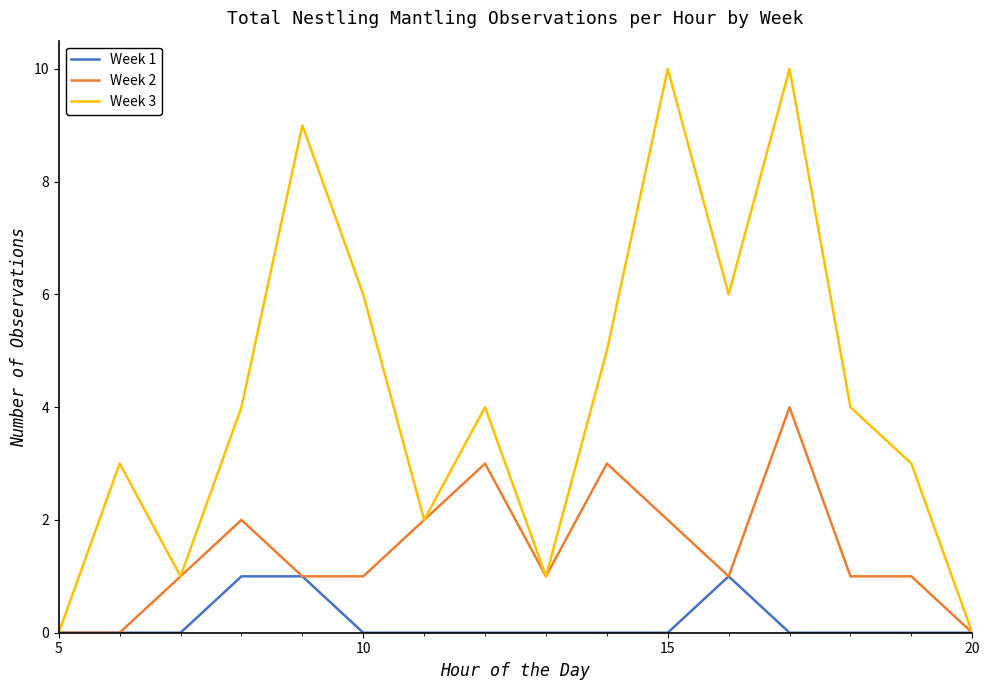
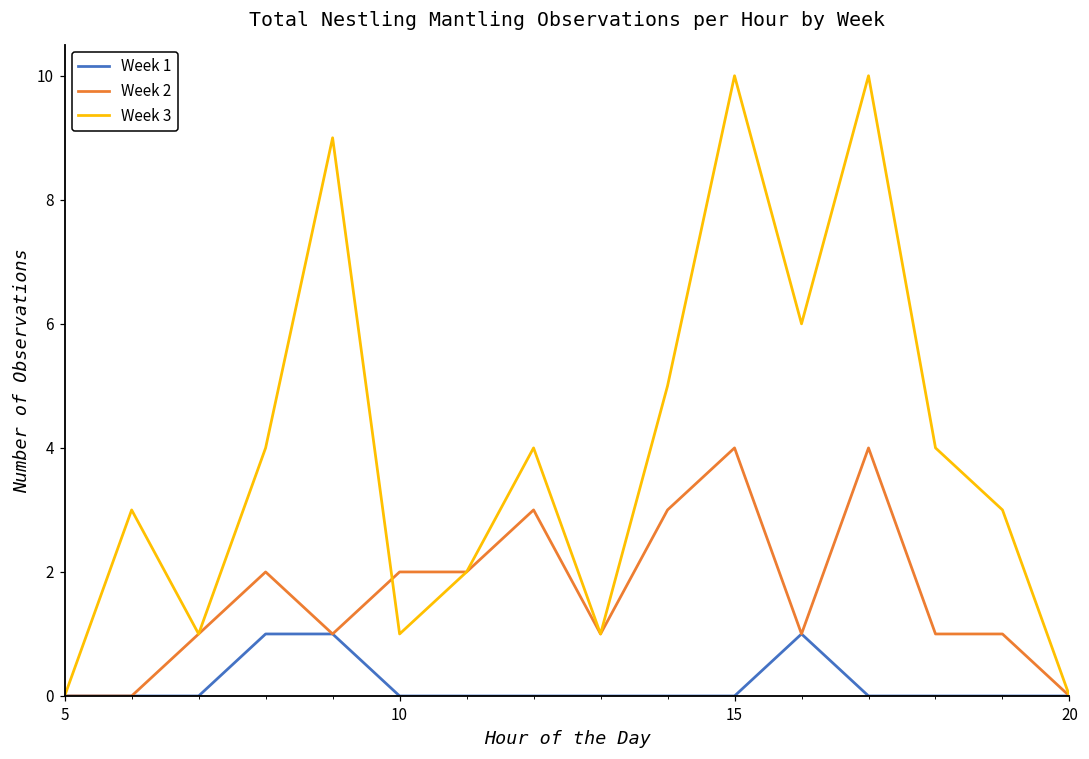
  {
    "Week 1": {
      "10": 0,
      "15": 0
    },
    "Week 2": {
-     "10": 1,
-     "15": 2
+     "10": 2,
+     "15": 4
    },
    "Week 3": {
-     "10": 6,
+     "10": 1,
      "15": 10
    }
  }
